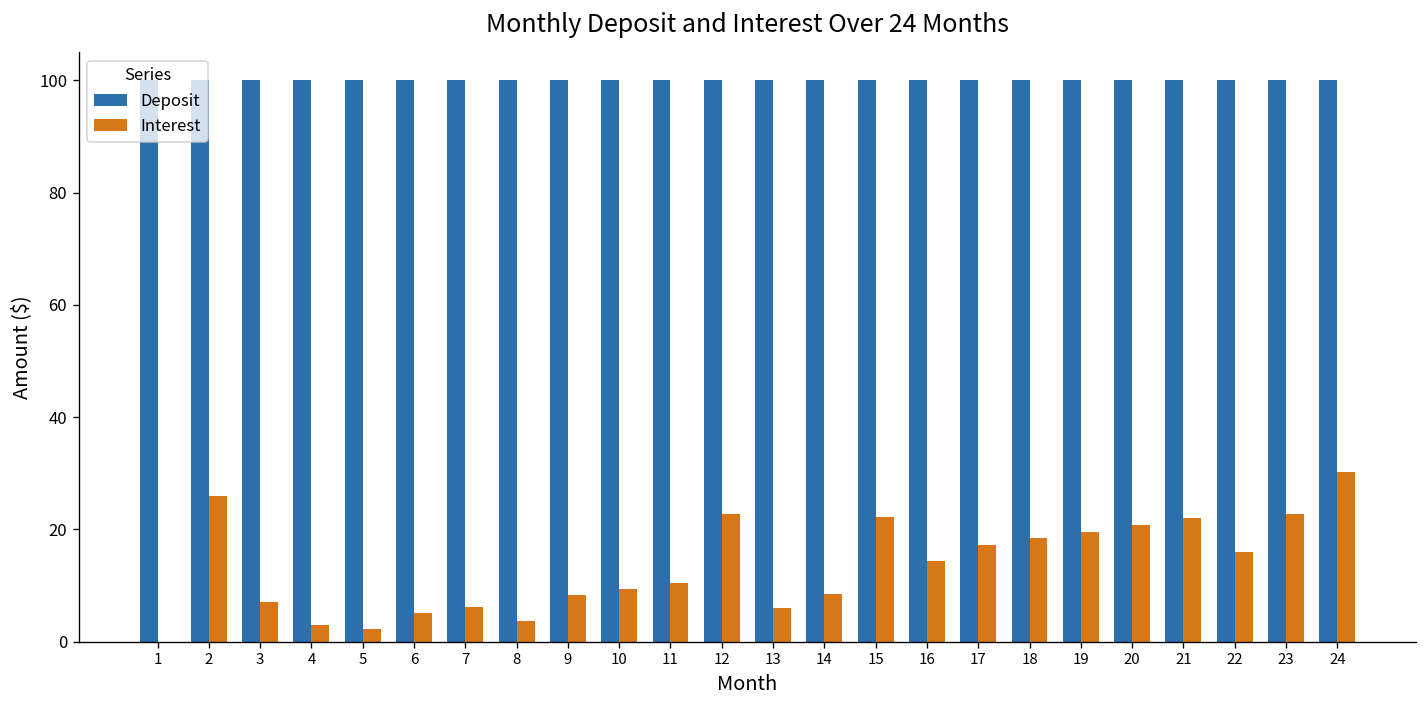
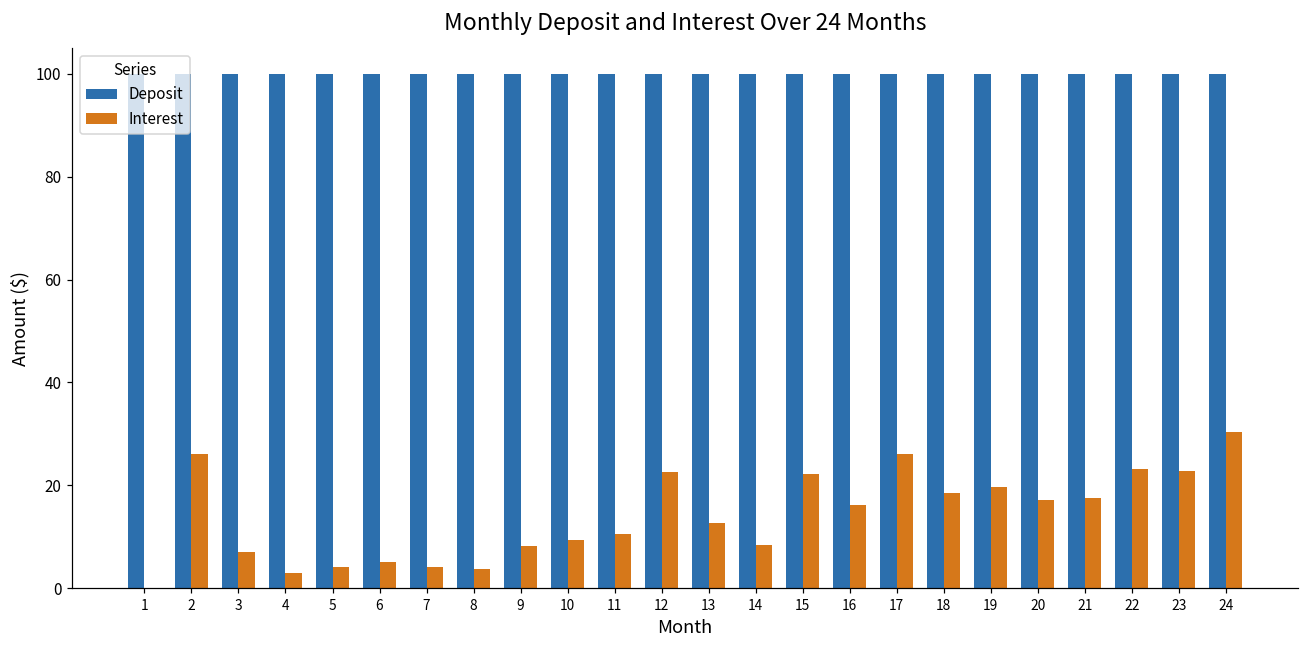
  {
    "Deposit": {
      "3": 100,
      "4": 100,
      "5": 100,
      "6": 100,
      "7": 100,
      "8": 100,
      "9": 100,
      "10": 100,
      "11": 100,
      "12": 100,
      "13": 100,
      "14": 100,
      "15": 100,
      "16": 100,
      "17": 100,
      "18": 100,
      "19": 100,
      "20": 100,
      "21": 100,
      "22": 100,
      "23": 100,
      "24": 100
    },
    "Interest": {
      "1": 0,
      "2": 26,
      "3": 7,
      "4": 3,
-     "5": 2,
+     "5": 4,
      "6": 5,
-     "7": 6,
+     "7": 4,
      "8": 4,
      "9": 8,
      "10": 9,
      "11": 10,
      "12": 23,
-     "13": 6,
+     "13": 13,
      "14": 8,
      "15": 22,
-     "16": 14,
-     "17": 17,
+     "16": 16,
+     "17": 26,
      "18": 18,
      "19": 20,
-     "20": 21,
-     "21": 22,
-     "22": 16,
+     "20": 17,
+     "21": 18,
+     "22": 23,
      "23": 23,
      "24": 30
    }
  }
